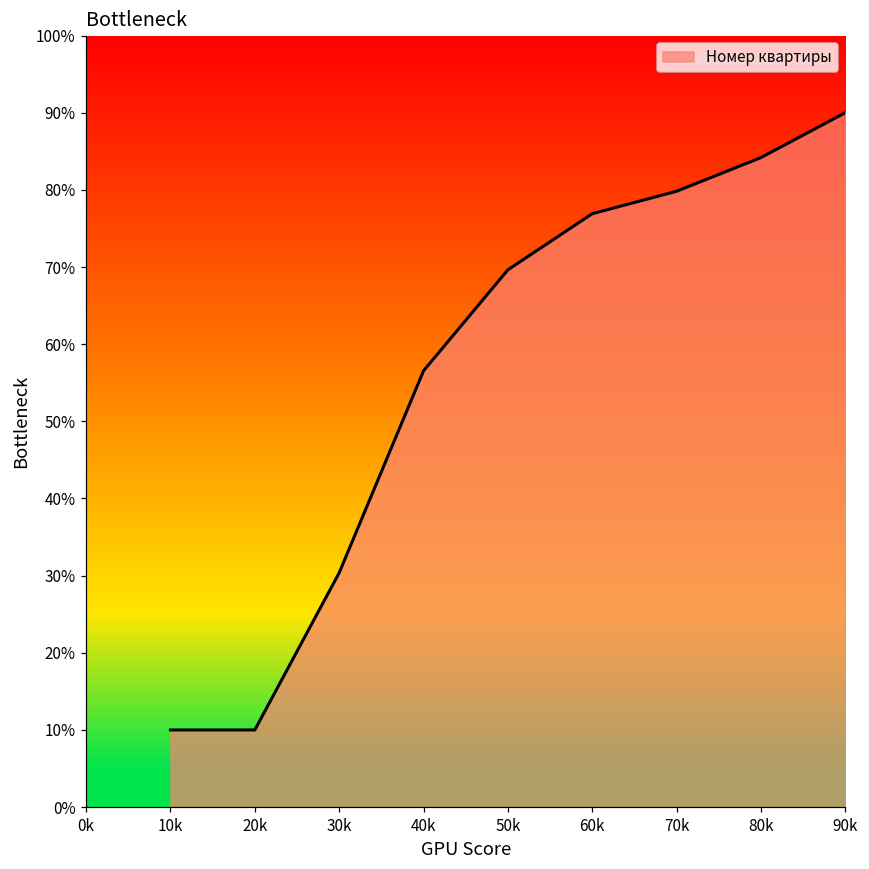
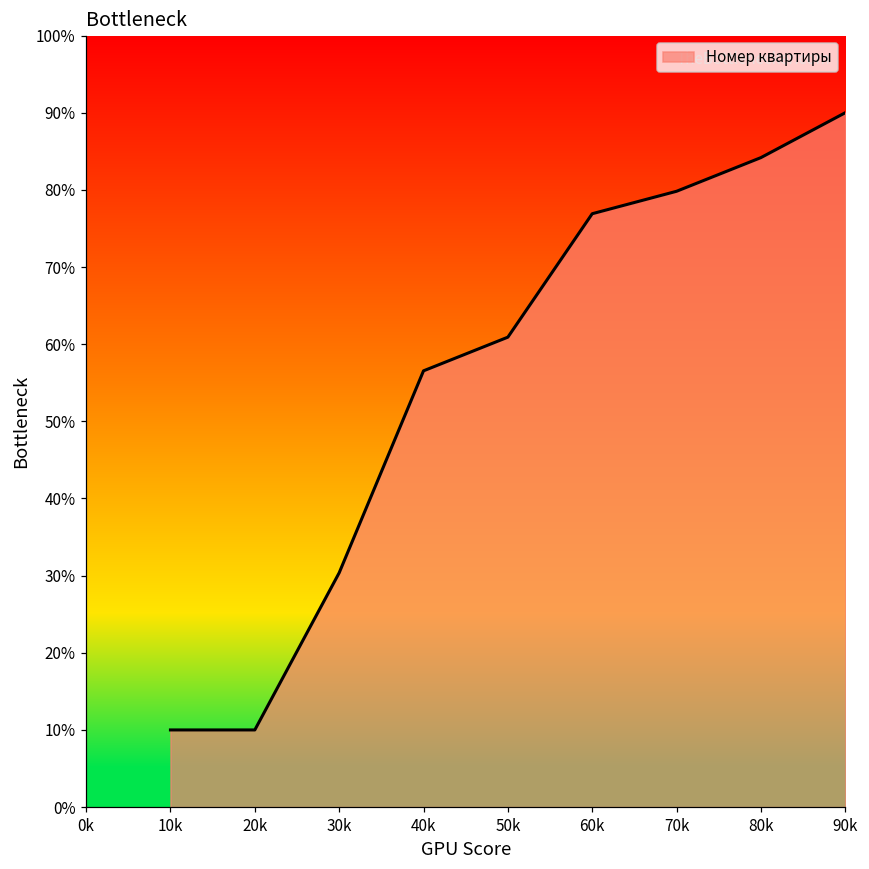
  {
    "10k": "10%",
    "20k": "10%",
    "30k": "30%",
    "40k": "57%",
-   "50k": "70%",
+   "50k": "61%",
    "60k": "77%",
    "70k": "80%",
    "80k": "84%",
    "90k": "90%"
  }
